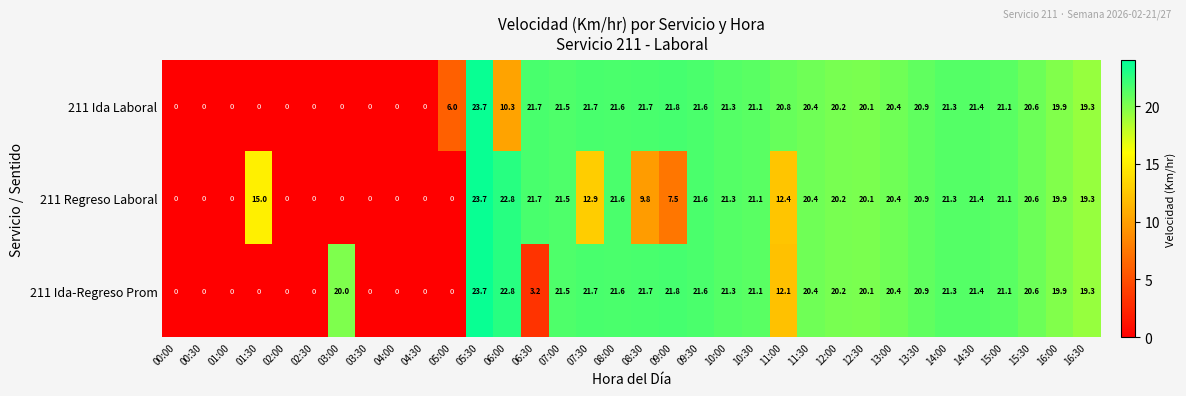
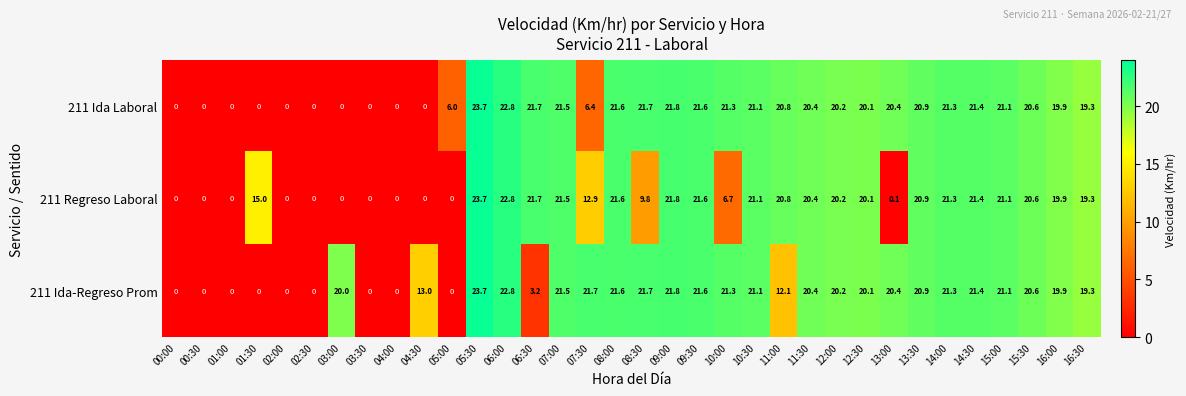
  {
    "211 Ida Laboral": {
      "00:00": 0,
      "00:30": 0,
      "01:00": 0,
      "01:30": 0,
      "02:00": 0,
      "02:30": 0,
      "03:00": 0,
      "03:30": 0,
      "04:00": 0,
      "04:30": 0,
      "05:00": 6.0,
      "05:30": 23.7,
-     "06:00": 10.3,
+     "06:00": 22.8,
      "06:30": 21.7,
      "07:00": 21.5,
-     "07:30": 21.7,
+     "07:30": 6.4,
      "08:00": 21.6,
      "08:30": 21.7,
      "09:00": 21.8,
      "09:30": 21.6,
      "10:00": 21.3,
      "10:30": 21.1,
      "11:00": 20.8,
      "11:30": 20.4,
      "12:00": 20.2,
      "12:30": 20.1,
      "13:00": 20.4,
      "13:30": 20.9,
      "14:00": 21.3,
      "14:30": 21.4,
      "15:00": 21.1,
      "15:30": 20.6,
      "16:00": 19.9,
      "16:30": 19.3
    },
    "211 Regreso Laboral": {
      "00:00": 0,
      "00:30": 0,
      "01:00": 0,
      "01:30": 15.0,
      "02:00": 0,
      "02:30": 0,
      "03:00": 0,
      "03:30": 0,
      "04:00": 0,
      "04:30": 0,
      "05:00": 0,
      "05:30": 23.7,
      "06:00": 22.8,
      "06:30": 21.7,
      "07:00": 21.5,
      "07:30": 12.9,
      "08:00": 21.6,
      "08:30": 9.8,
-     "09:00": 7.5,
+     "09:00": 21.8,
      "09:30": 21.6,
-     "10:00": 21.3,
+     "10:00": 6.7,
      "10:30": 21.1,
-     "11:00": 12.4,
+     "11:00": 20.8,
      "11:30": 20.4,
      "12:00": 20.2,
      "12:30": 20.1,
-     "13:00": 20.4,
+     "13:00": 0.1,
      "13:30": 20.9,
      "14:00": 21.3,
      "14:30": 21.4,
      "15:00": 21.1,
      "15:30": 20.6,
      "16:00": 19.9,
      "16:30": 19.3
    },
    "211 Ida-Regreso Prom": {
      "00:00": 0,
      "00:30": 0,
      "01:00": 0,
      "01:30": 0,
      "02:00": 0,
      "02:30": 0,
      "03:00": 20.0,
      "03:30": 0,
      "04:00": 0,
-     "04:30": 0,
+     "04:30": 13.0,
      "05:00": 0,
      "05:30": 23.7,
      "06:00": 22.8,
      "06:30": 3.2,
      "07:00": 21.5,
      "07:30": 21.7,
      "08:00": 21.6,
      "08:30": 21.7,
      "09:00": 21.8,
      "09:30": 21.6,
      "10:00": 21.3,
      "10:30": 21.1,
      "11:00": 12.1,
      "11:30": 20.4,
      "12:00": 20.2,
      "12:30": 20.1,
      "13:00": 20.4,
      "13:30": 20.9,
      "14:00": 21.3,
      "14:30": 21.4,
      "15:00": 21.1,
      "15:30": 20.6,
      "16:00": 19.9,
      "16:30": 19.3
    }
  }
